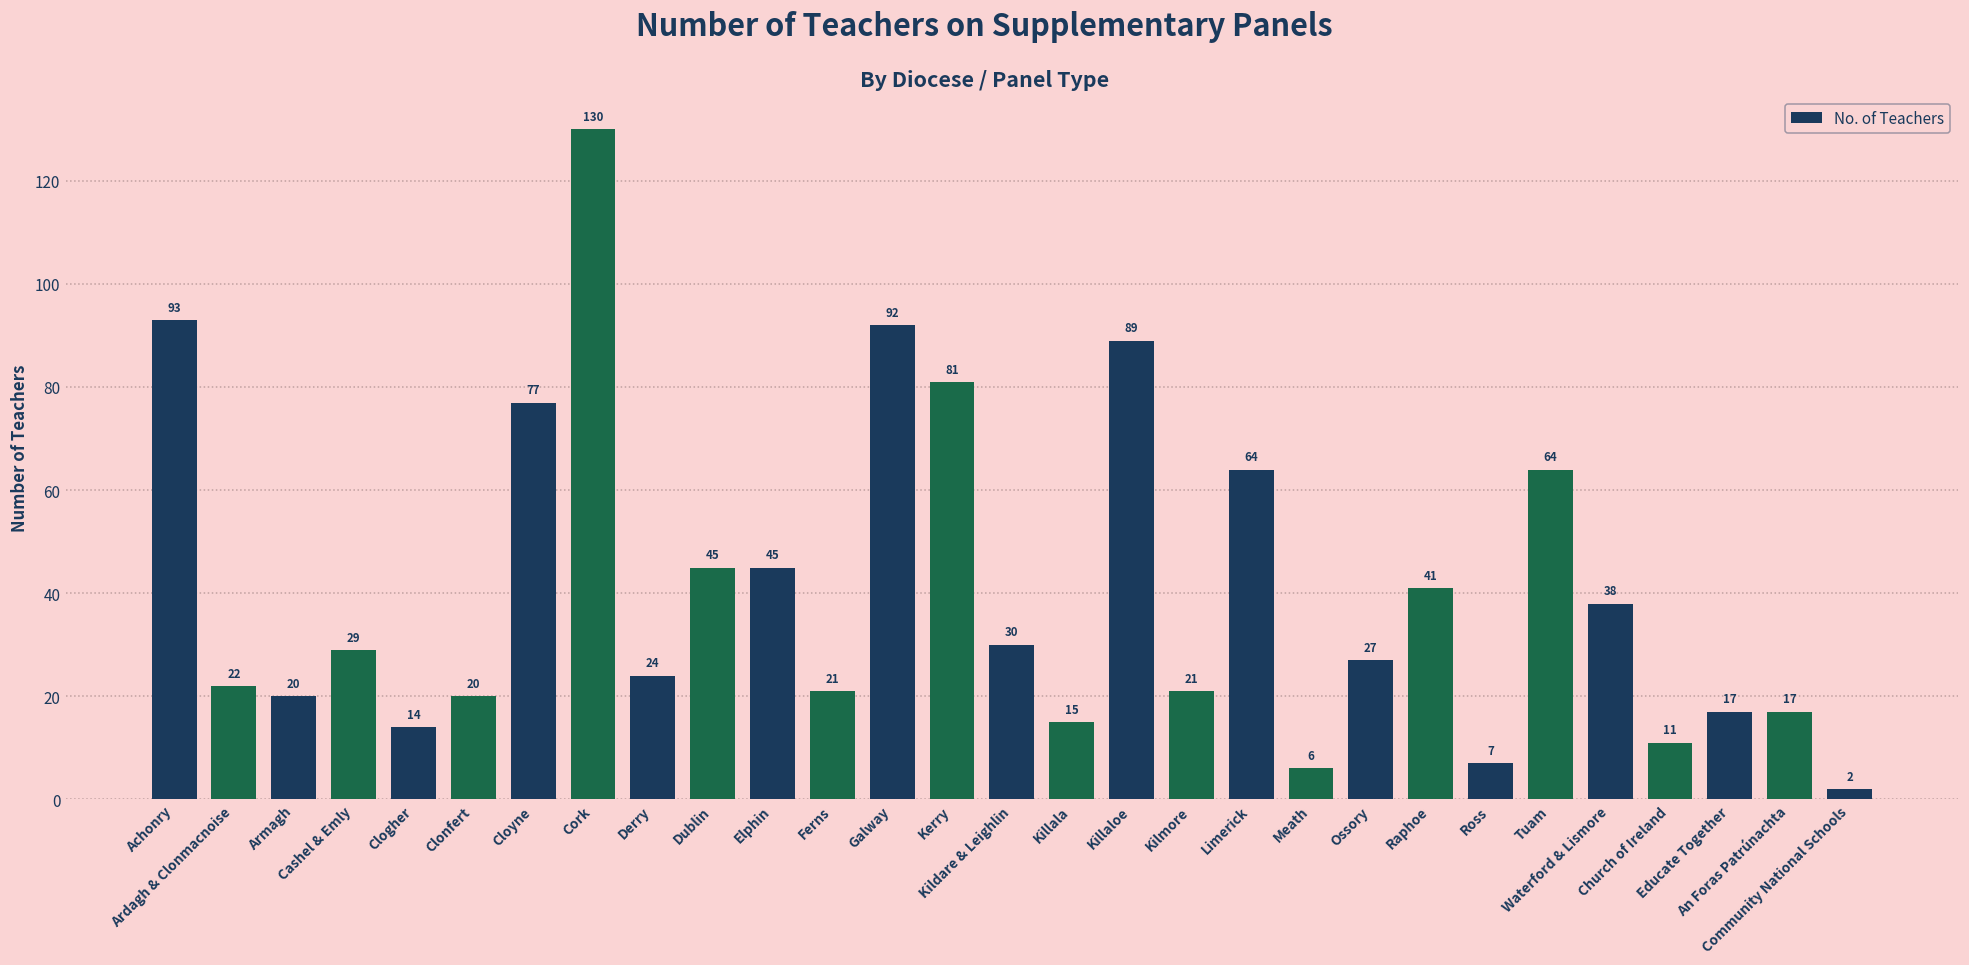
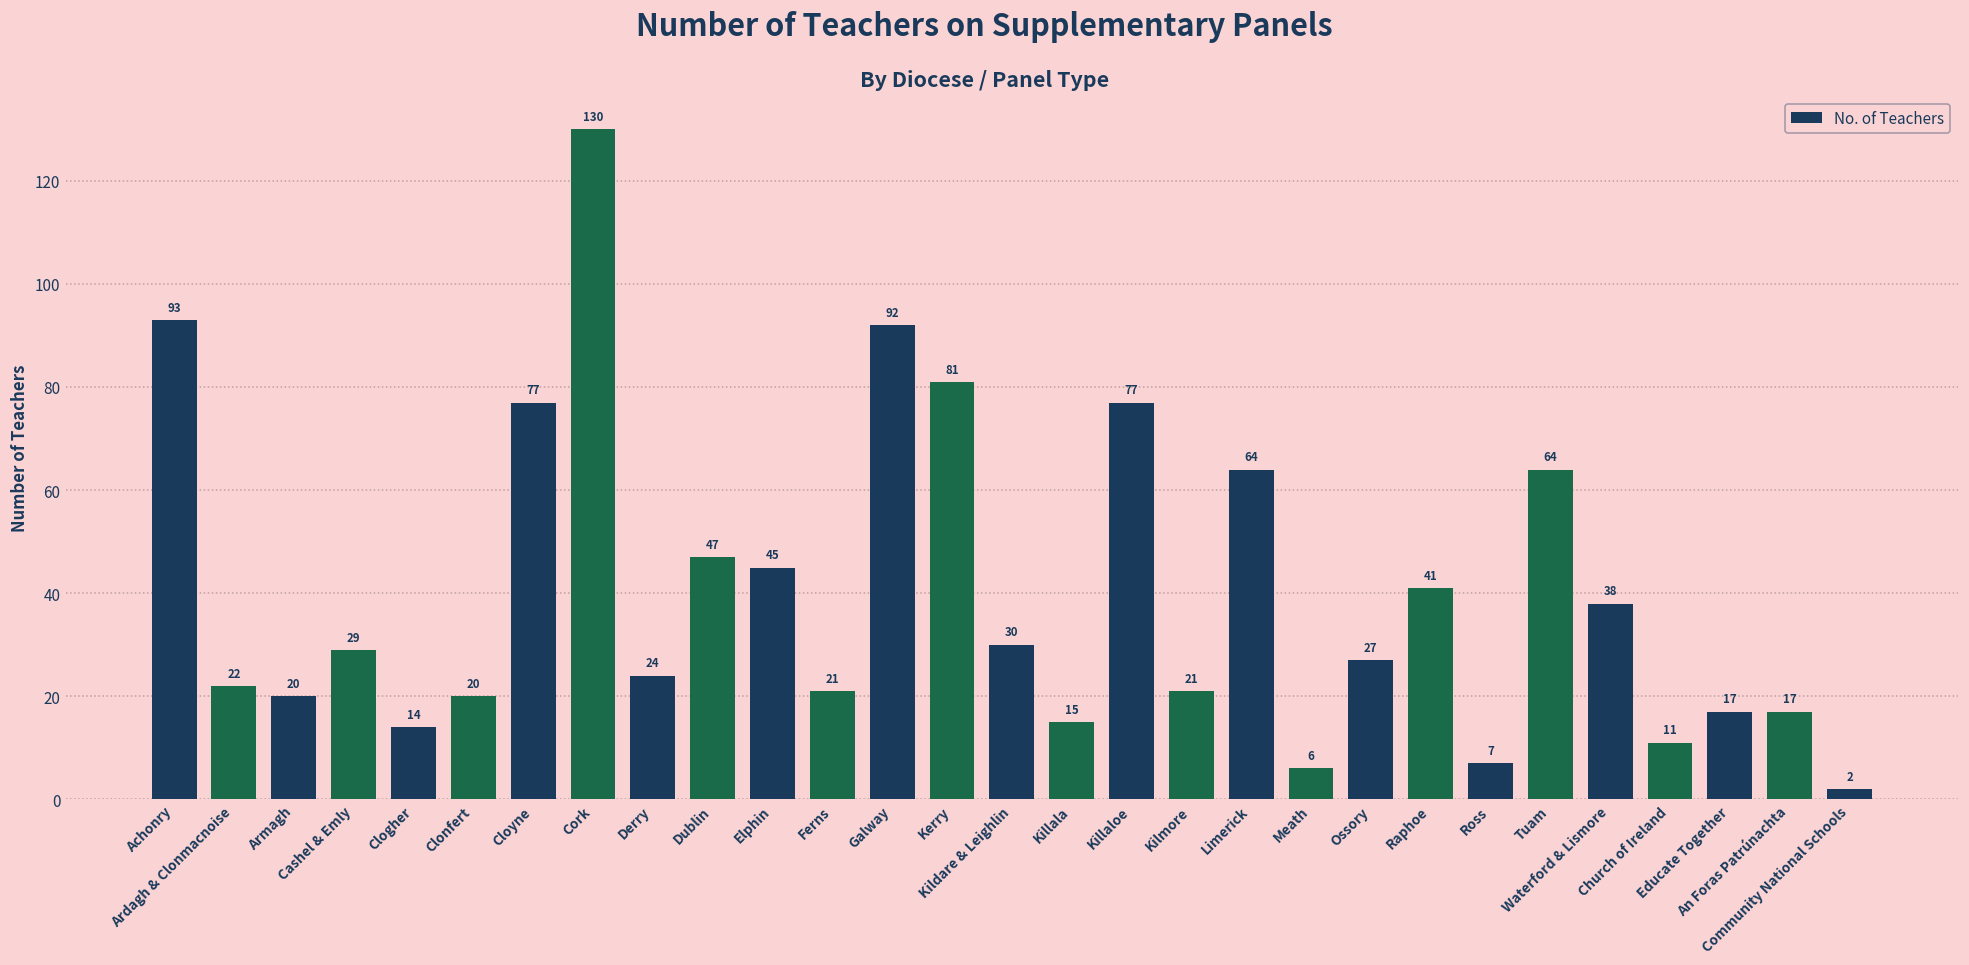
  {
    "Achonry": 93,
    "Ardagh & Clonmacnoise": 22,
    "Armagh": 20,
    "Cashel & Emly": 29,
    "Clogher": 14,
    "Clonfert": 20,
    "Cloyne": 77,
    "Cork": 130,
    "Derry": 24,
-   "Dublin": 45,
+   "Dublin": 47,
    "Elphin": 45,
    "Ferns": 21,
    "Galway": 92,
    "Kerry": 81,
    "Kildare & Leighlin": 30,
    "Killala": 15,
-   "Killaloe": 89,
+   "Killaloe": 77,
    "Kilmore": 21,
    "Limerick": 64,
    "Meath": 6,
    "Ossory": 27,
    "Raphoe": 41,
    "Ross": 7,
    "Tuam": 64,
    "Waterford & Lismore": 38,
    "Church of Ireland": 11,
    "Educate Together": 17,
    "An Foras Patrúnachta": 17,
    "Community National Schools": 2
  }
